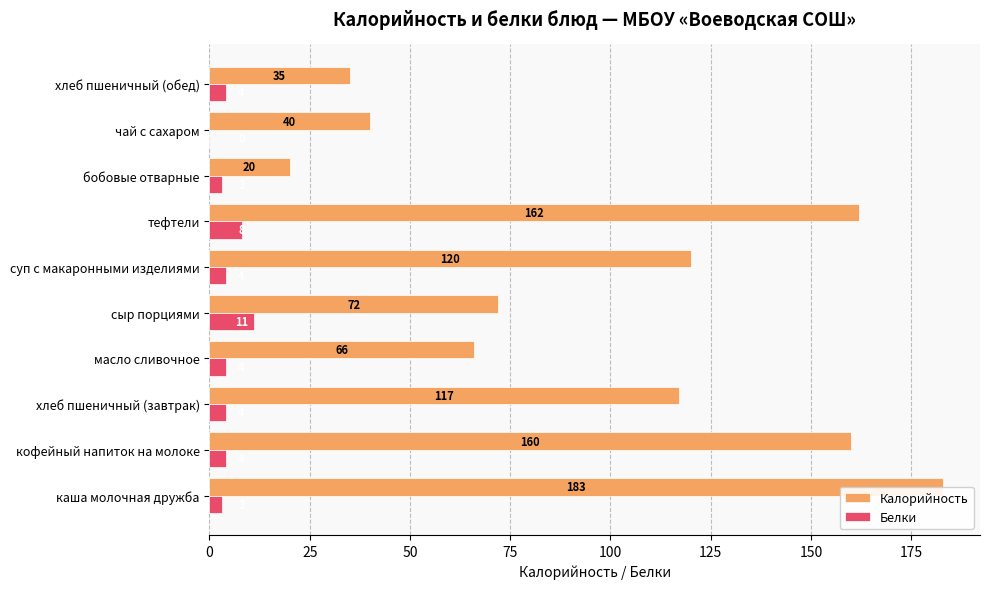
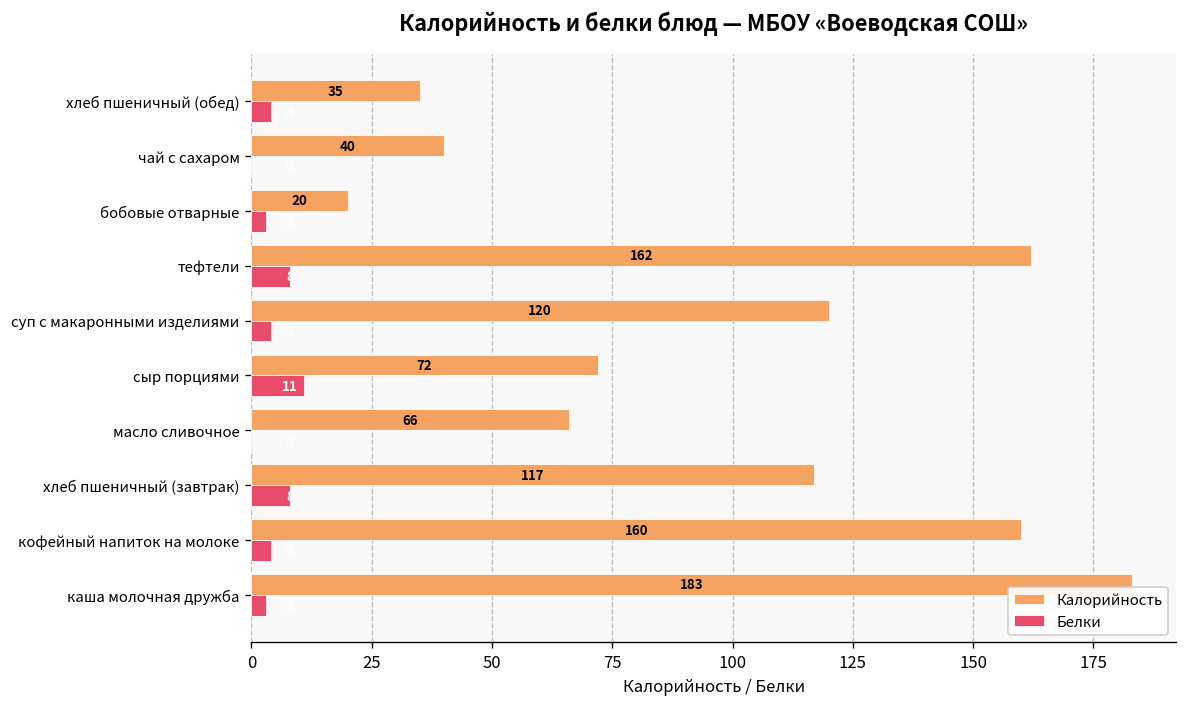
  {
    "Калорийность": {
      "хлеб пшеничный (обед)": 35,
      "чай с сахаром": 40,
      "бобовые отварные": 20,
      "тефтели": 162,
      "суп с макаронными изделиями": 120,
      "сыр порциями": 72,
      "масло сливочное": 66,
      "хлеб пшеничный (завтрак)": 117,
      "кофейный напиток на молоке": 160
    },
    "Белки": {
      "хлеб пшеничный (обед)": 4,
      "чай с сахаром": 0,
      "бобовые отварные": 3,
      "суп с макаронными изделиями": 4,
-     "масло сливочное": 4,
-     "хлеб пшеничный (завтрак)": 4,
+     "масло сливочное": 0,
+     "хлеб пшеничный (завтрак)": 8,
      "кофейный напиток на молоке": 4,
      "каша молочная дружба": 3
    }
  }
